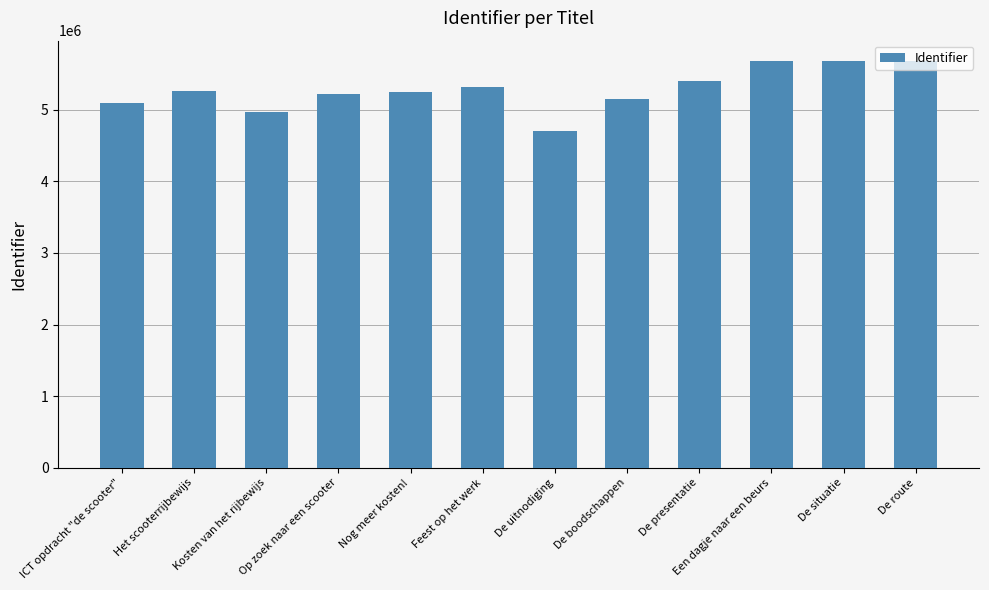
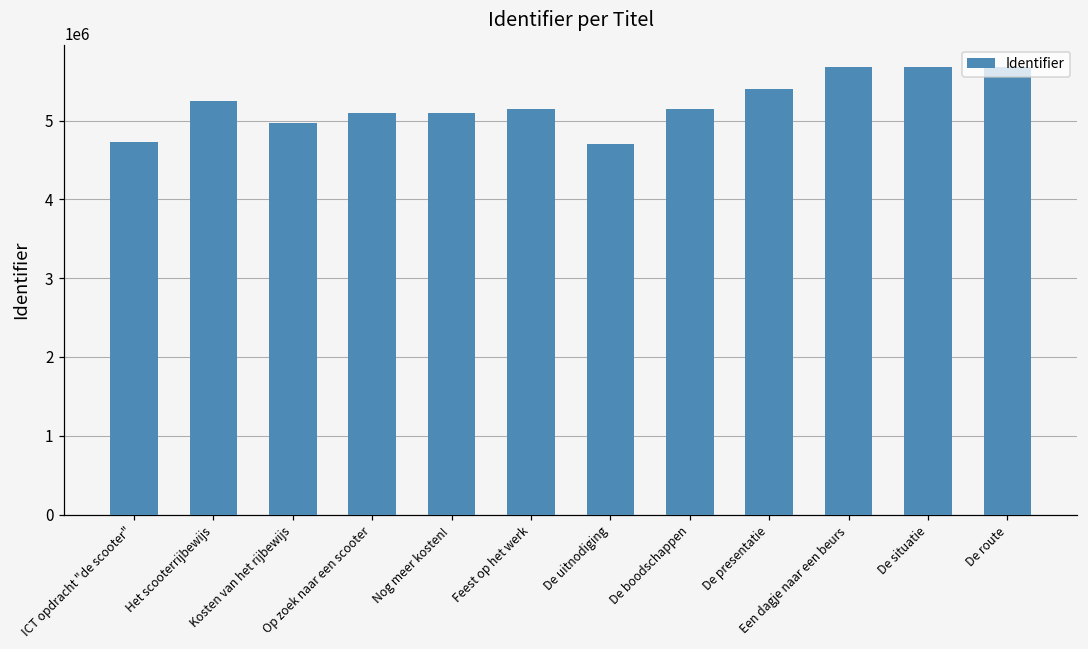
  {
-   "ICT opdracht \"de scooter\"": 5100000,
+   "ICT opdracht \"de scooter\"": 4700000,
    "Het scooterrijbewijs": 5300000,
    "Kosten van het rijbewijs": 5000000,
-   "Op zoek naar een scooter": 5200000,
-   "Nog meer kosten!": 5200000,
-   "Feest op het werk": 5300000,
+   "Op zoek naar een scooter": 5100000,
+   "Nog meer kosten!": 5100000,
+   "Feest op het werk": 5100000,
    "De uitnodiging": 4700000,
    "De boodschappen": 5100000,
    "De presentatie": 5400000,
    "Een dagje naar een beurs": 5700000,
    "De situatie": 5700000
  }
